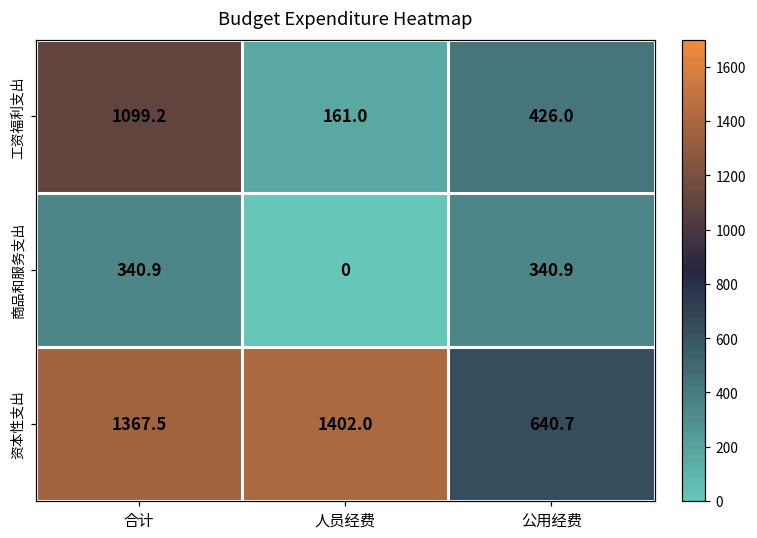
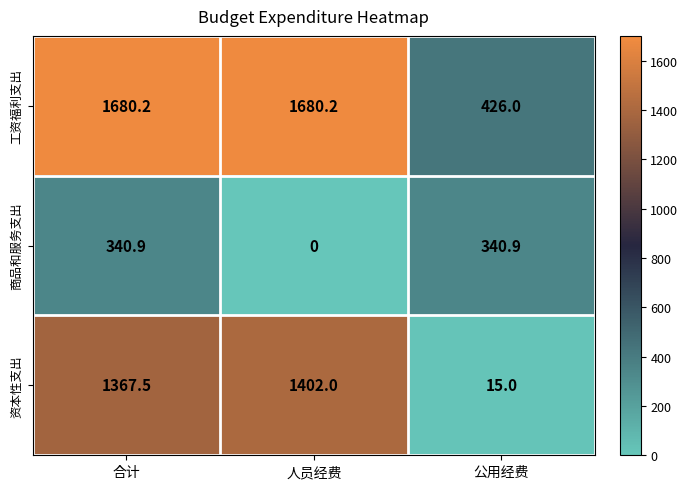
  {
    "工资福利支出": {
-     "合计": 1099.2,
-     "人员经费": 161.0,
+     "合计": 1680.2,
+     "人员经费": 1680.2,
      "公用经费": 426.0
    },
    "商品和服务支出": {
      "合计": 340.9,
      "人员经费": 0,
      "公用经费": 340.9
    },
    "资本性支出": {
      "合计": 1367.5,
      "人员经费": 1402.0,
-     "公用经费": 640.7
+     "公用经费": 15.0
    }
  }
